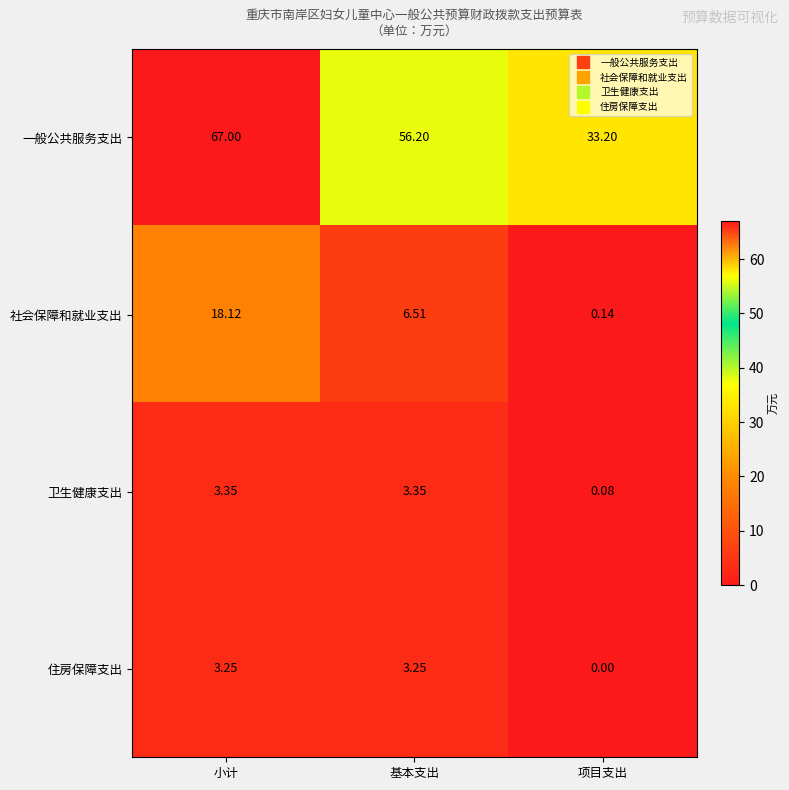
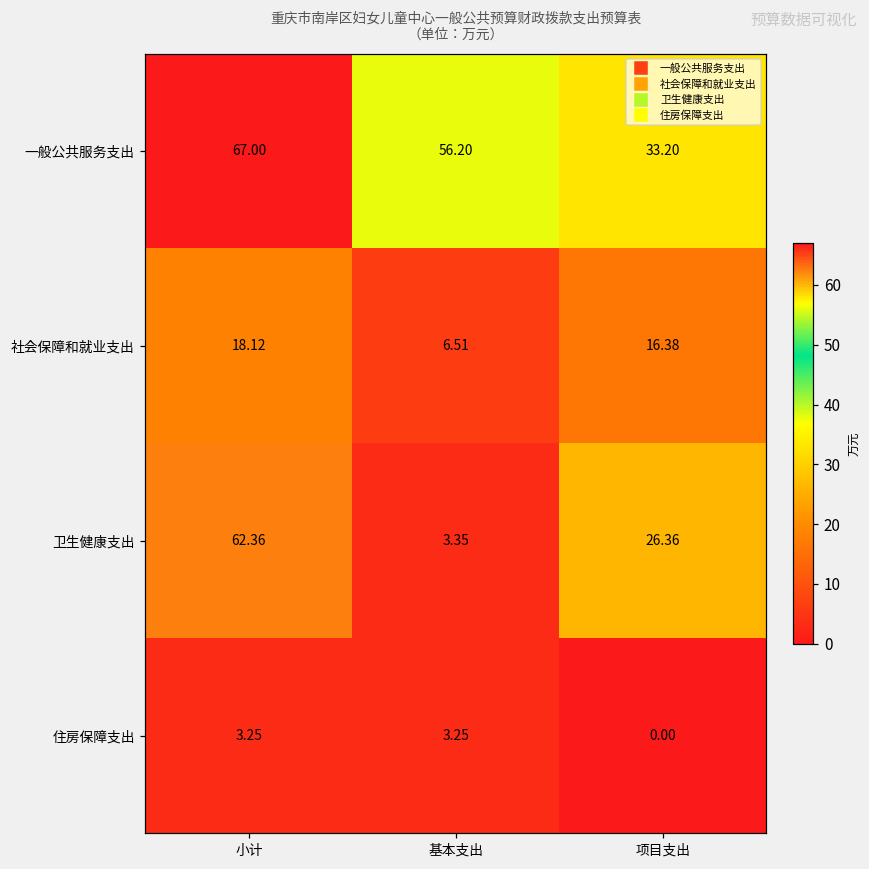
  {
    "一般公共服务支出": {
      "小计": 67.00,
      "基本支出": 56.20,
      "项目支出": 33.20
    },
    "社会保障和就业支出": {
      "小计": 18.12,
      "基本支出": 6.51,
-     "项目支出": 0.14
+     "项目支出": 16.38
    },
    "卫生健康支出": {
-     "小计": 3.35,
+     "小计": 62.36,
      "基本支出": 3.35,
-     "项目支出": 0.08
+     "项目支出": 26.36
    },
    "住房保障支出": {
      "小计": 3.25,
      "基本支出": 3.25,
      "项目支出": 0.00
    }
  }
